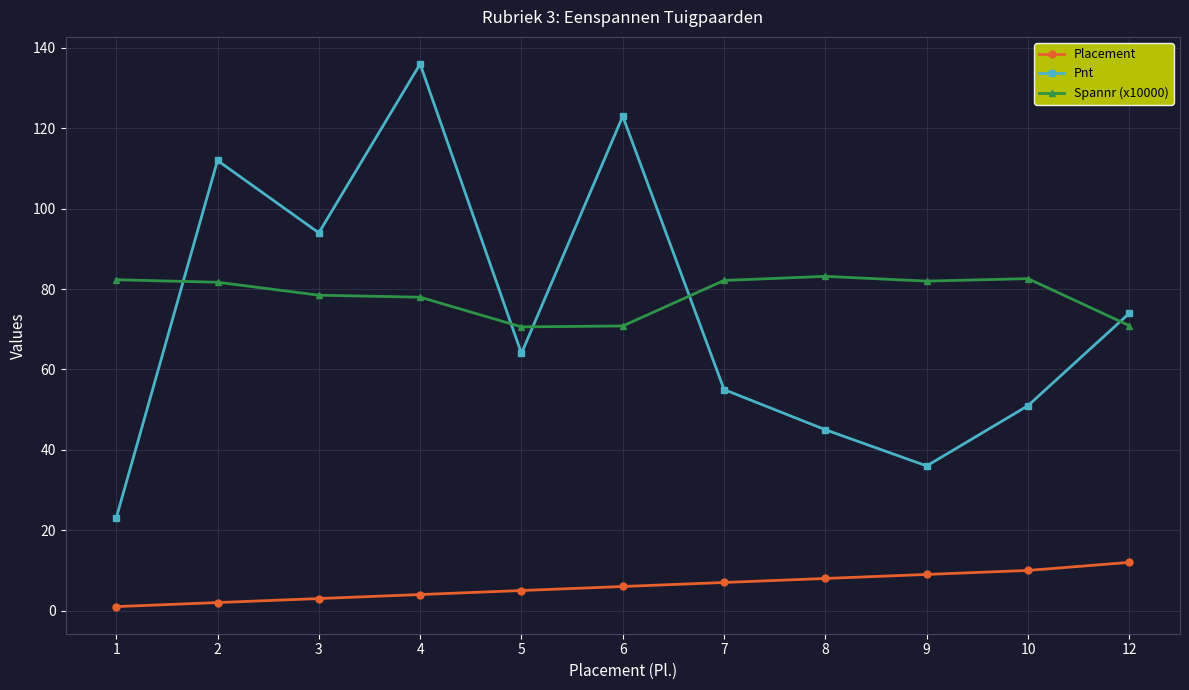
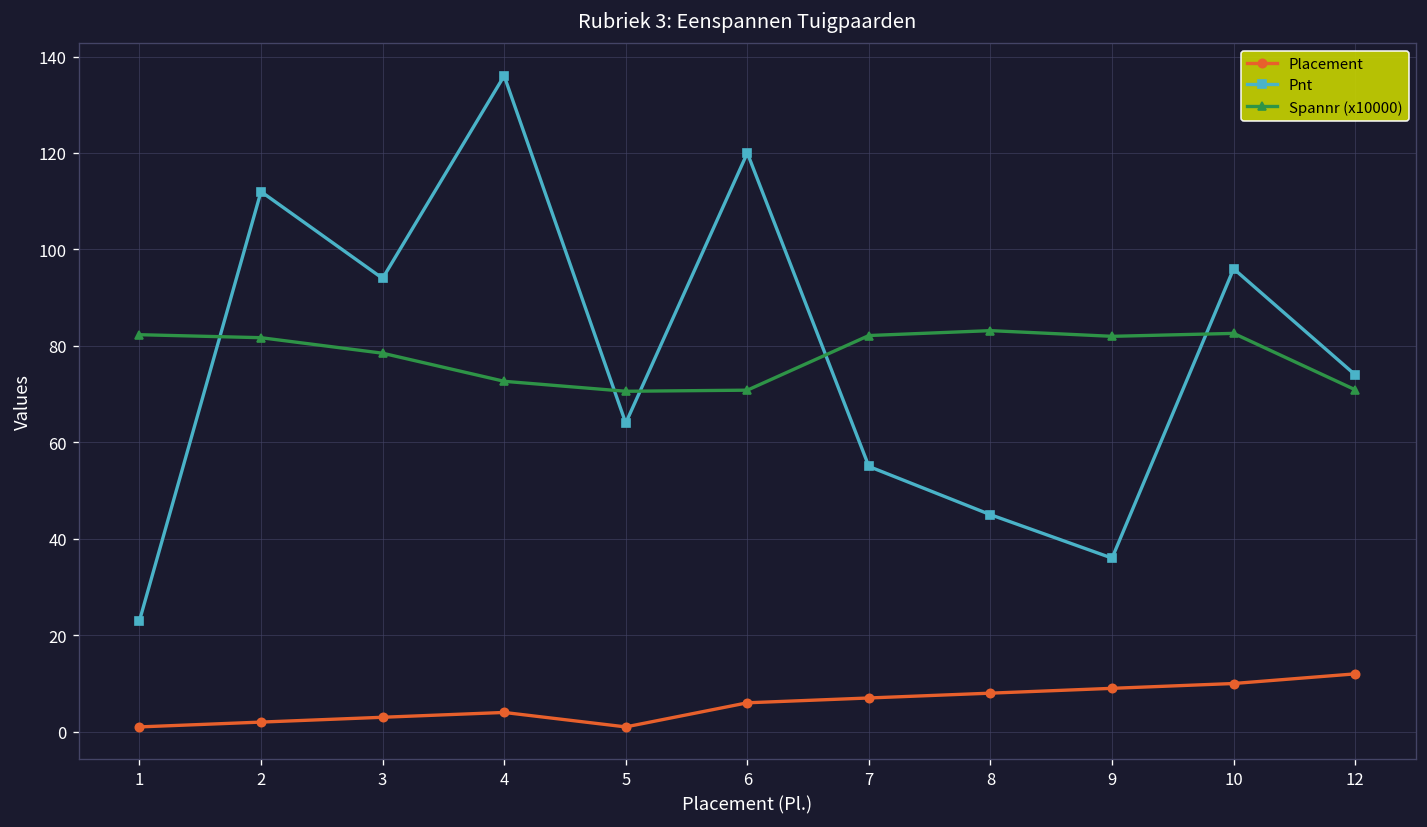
  {
    "Placement": {
      "1": 1,
      "2": 2,
      "3": 3,
      "4": 4,
-     "5": 5,
+     "5": 1,
      "6": 6,
      "7": 7,
      "8": 8,
      "9": 9,
      "10": 10,
      "12": 12
    },
    "Pnt": {
      "1": 23,
      "2": 112,
      "3": 94,
      "4": 136,
      "5": 64,
-     "6": 123,
+     "6": 120,
      "7": 55,
      "8": 45,
      "9": 36,
-     "10": 51,
+     "10": 96,
      "12": 74
    },
    "Spannr (x10000)": {
      "1": 82,
      "2": 82,
      "3": 78,
-     "4": 78,
+     "4": 73,
      "5": 71,
      "6": 71,
      "7": 82,
      "8": 83,
      "9": 82,
      "10": 83,
      "12": 71
    }
  }
